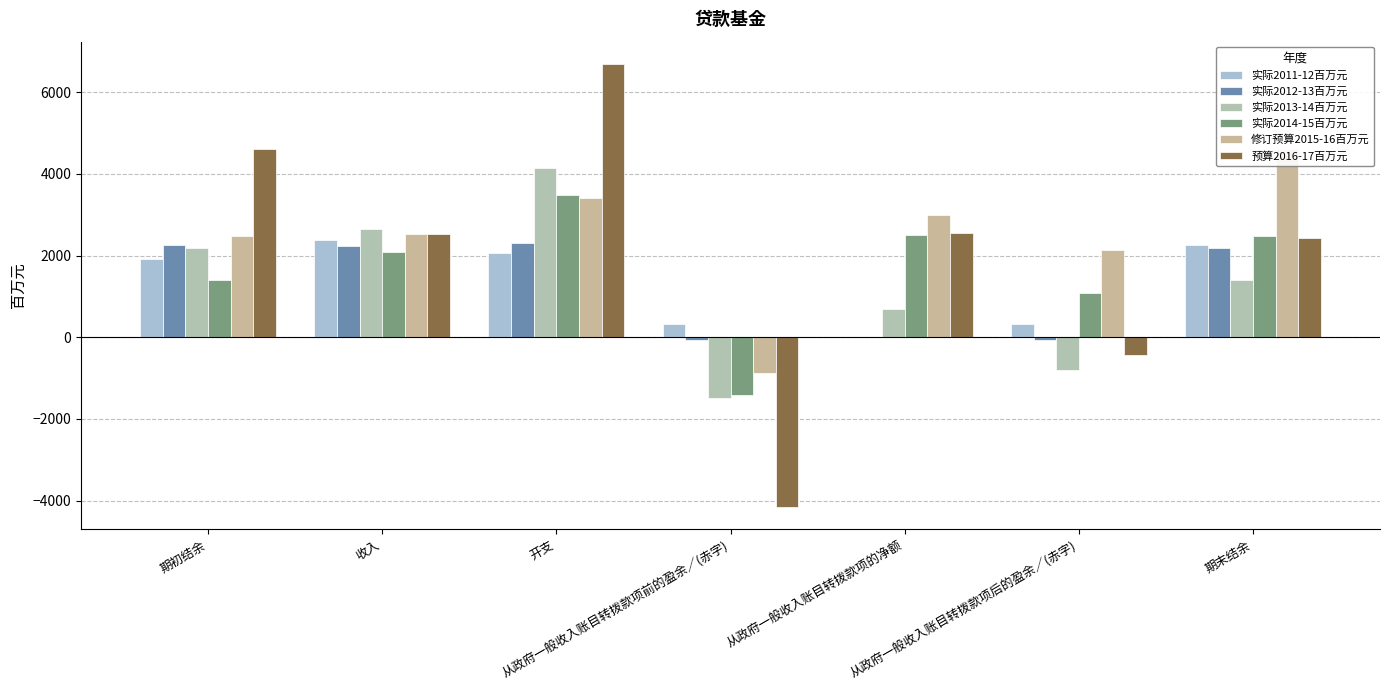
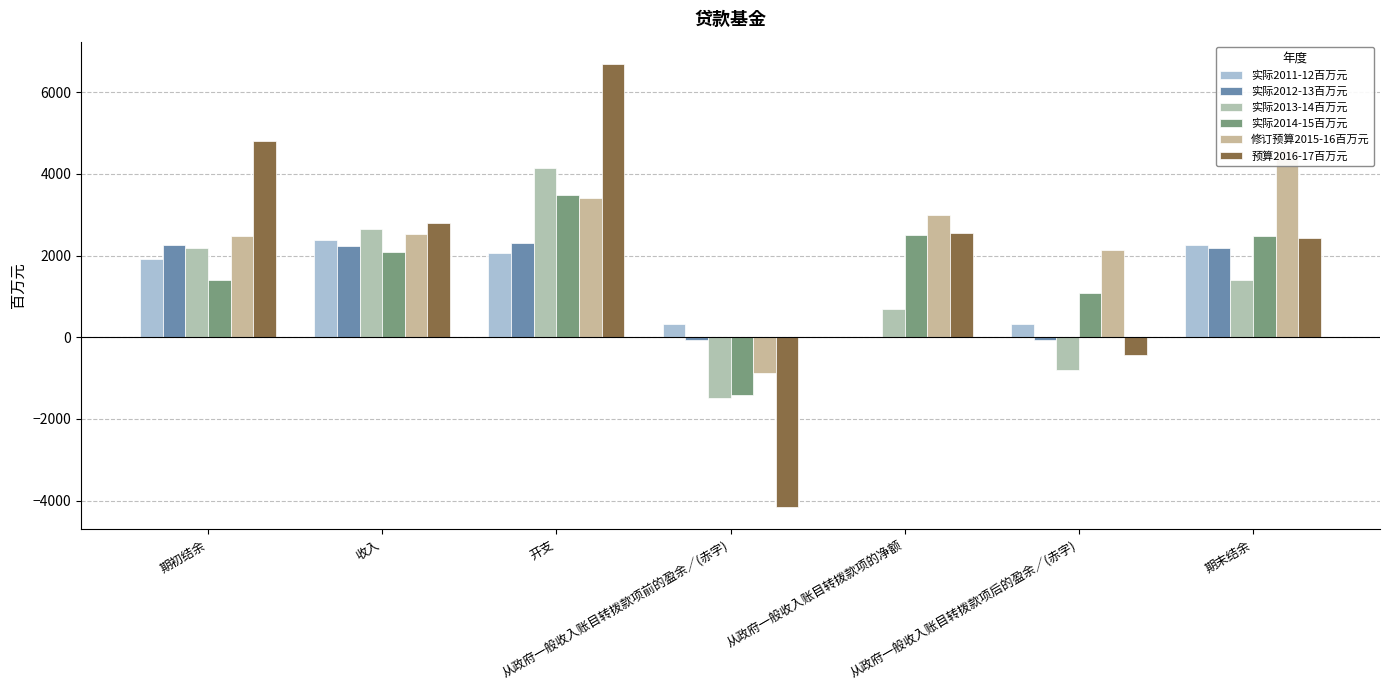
  {
    "预算2016-17百万元": {
-     "期初结余": 4600,
-     "收入": 2500,
+     "期初结余": 4800,
+     "收入": 2800,
      "开支": 6700,
      "从政府一般收入账目转拨款项前的盈余／(赤字)": -4200,
      "从政府一般收入账目转拨款项的净额": 2600,
      "从政府一般收入账目转拨款项后的盈余／(赤字)": -400,
      "期末结余": 2400
    }
  }
